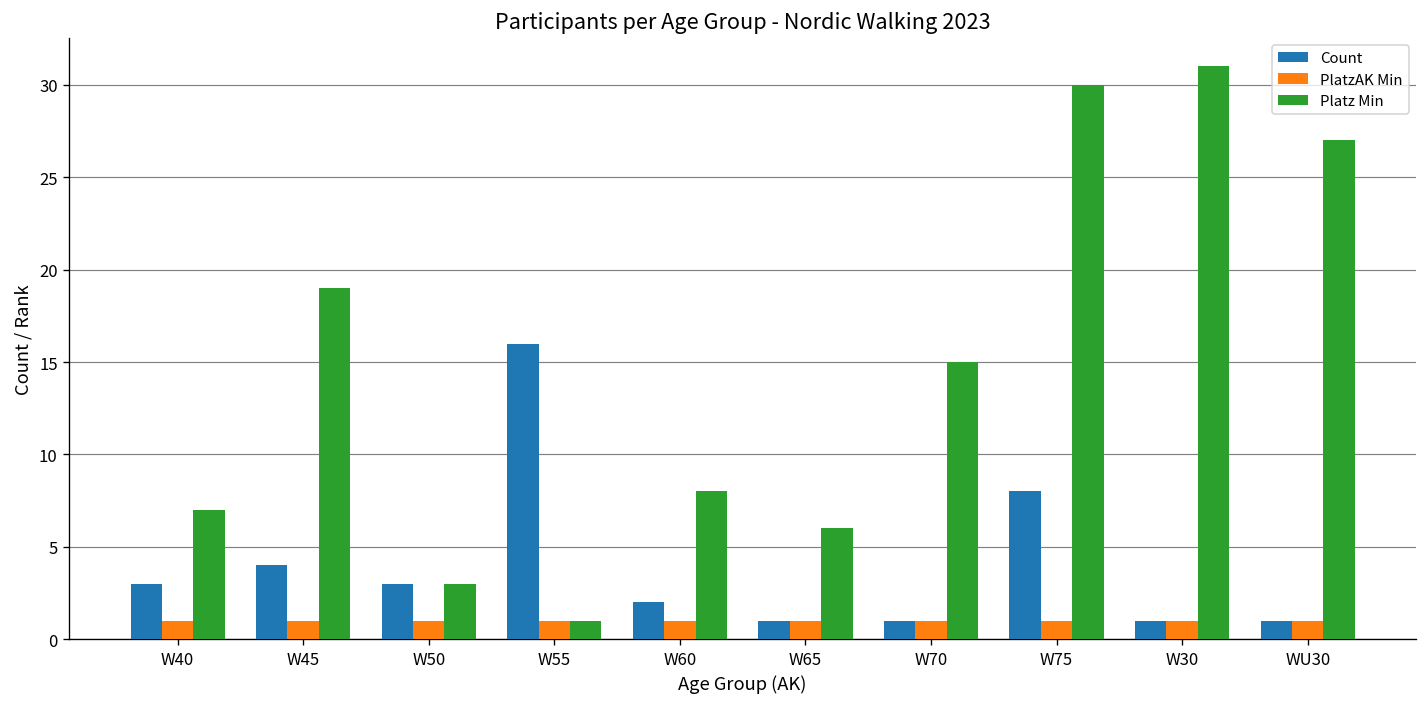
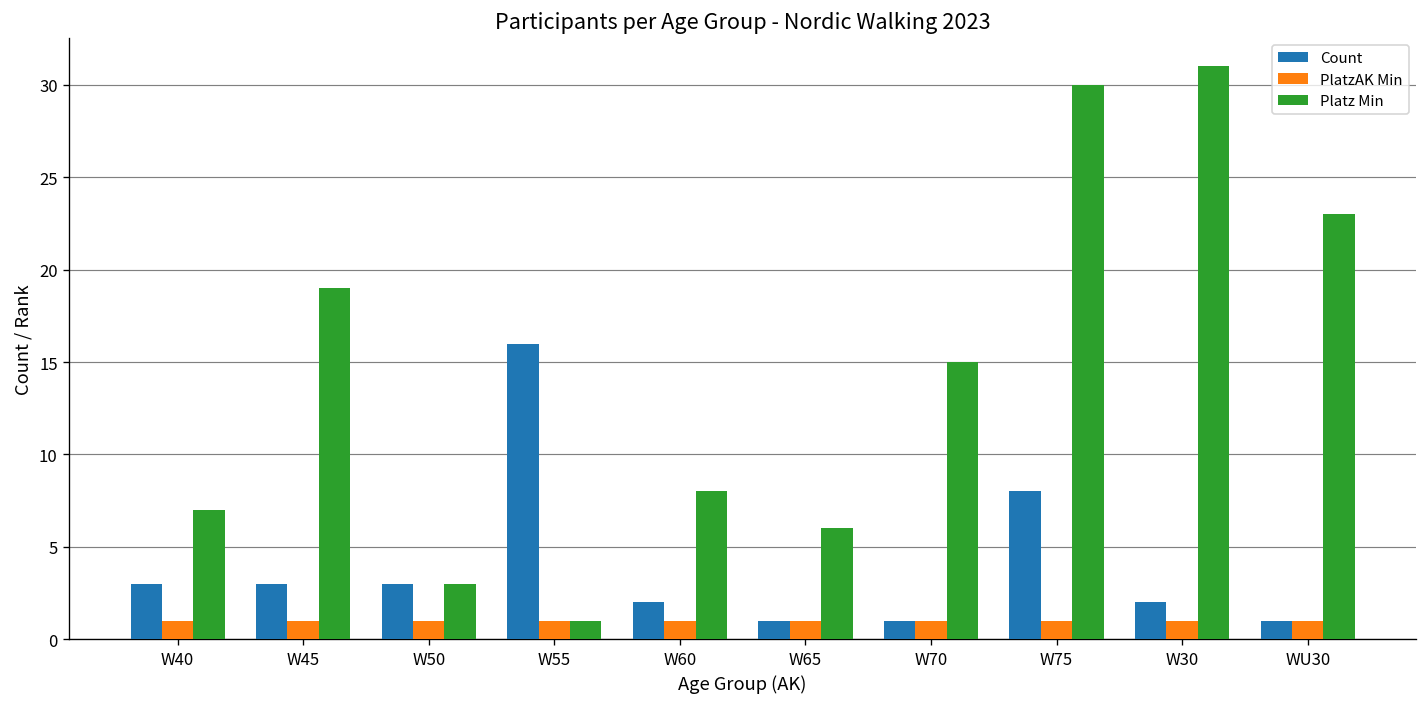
  {
    "Count": {
      "W40": 3,
-     "W45": 4,
+     "W45": 3,
      "W50": 3,
      "W55": 16,
      "W60": 2,
      "W65": 1,
      "W70": 1,
      "W75": 8,
-     "W30": 1,
+     "W30": 2,
      "WU30": 1
    },
    "PlatzAK Min": {
      "W40": 1,
      "W45": 1,
      "W50": 1,
      "W55": 1,
      "W60": 1,
      "W65": 1,
      "W70": 1,
      "W75": 1,
      "W30": 1,
      "WU30": 1
    },
    "Platz Min": {
      "W40": 7,
      "W45": 19,
      "W50": 3,
      "W55": 1,
      "W60": 8,
      "W65": 6,
      "W70": 15,
      "W75": 30,
      "W30": 31,
-     "WU30": 27
+     "WU30": 23
    }
  }
